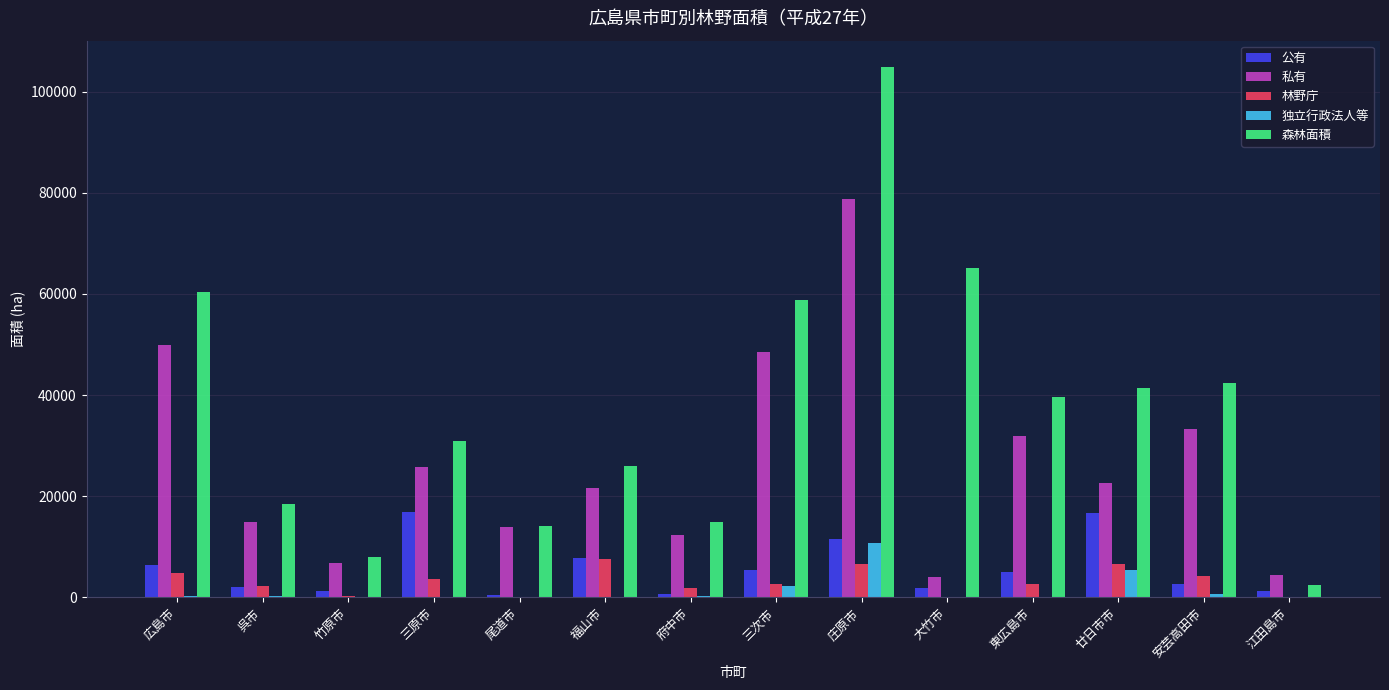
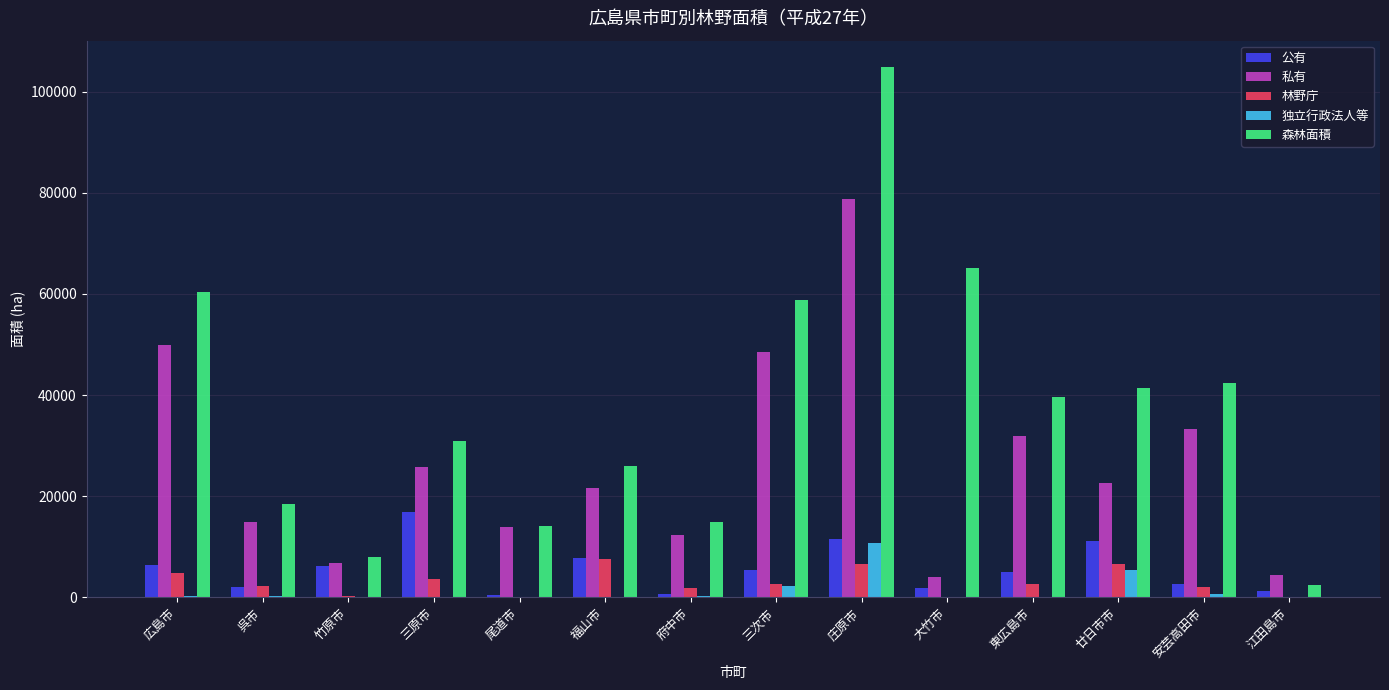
  {
    "公有": {
      "広島市": 6000,
      "呉市": 2000,
-     "竹原市": 1000,
+     "竹原市": 6000,
      "三原市": 17000,
      "尾道市": 1000,
      "福山市": 8000,
      "府中市": 1000,
      "三次市": 5000,
      "庄原市": 12000,
      "大竹市": 2000,
      "東広島市": 5000,
-     "廿日市市": 17000,
+     "廿日市市": 11000,
      "安芸高田市": 3000,
      "江田島市": 1000
    },
    "私有": {
      "広島市": 50000,
      "呉市": 15000,
      "竹原市": 7000,
      "三原市": 26000,
      "尾道市": 14000,
      "福山市": 22000,
      "府中市": 12000,
      "三次市": 49000,
      "庄原市": 79000,
      "大竹市": 4000,
      "東広島市": 32000,
      "廿日市市": 23000,
      "安芸高田市": 33000,
      "江田島市": 4000
    },
    "林野庁": {
      "広島市": 5000,
      "呉市": 2000,
      "三原市": 4000,
      "福山市": 8000,
      "府中市": 2000,
      "三次市": 3000,
      "庄原市": 7000,
      "大竹市": 0,
      "東広島市": 3000,
      "廿日市市": 7000,
-     "安芸高田市": 4000,
+     "安芸高田市": 2000,
      "江田島市": 0
    },
    "独立行政法人等": {
      "竹原市": 0,
      "三次市": 2000,
      "庄原市": 11000,
      "廿日市市": 5000,
      "安芸高田市": 1000,
      "江田島市": 0
    },
    "森林面積": {
      "広島市": 60000,
      "呉市": 18000,
      "竹原市": 8000,
      "三原市": 31000,
      "尾道市": 14000,
      "福山市": 26000,
      "府中市": 15000,
      "三次市": 59000,
      "庄原市": 105000,
      "大竹市": 65000,
      "東広島市": 40000,
      "廿日市市": 41000,
      "安芸高田市": 42000,
      "江田島市": 3000
    }
  }
